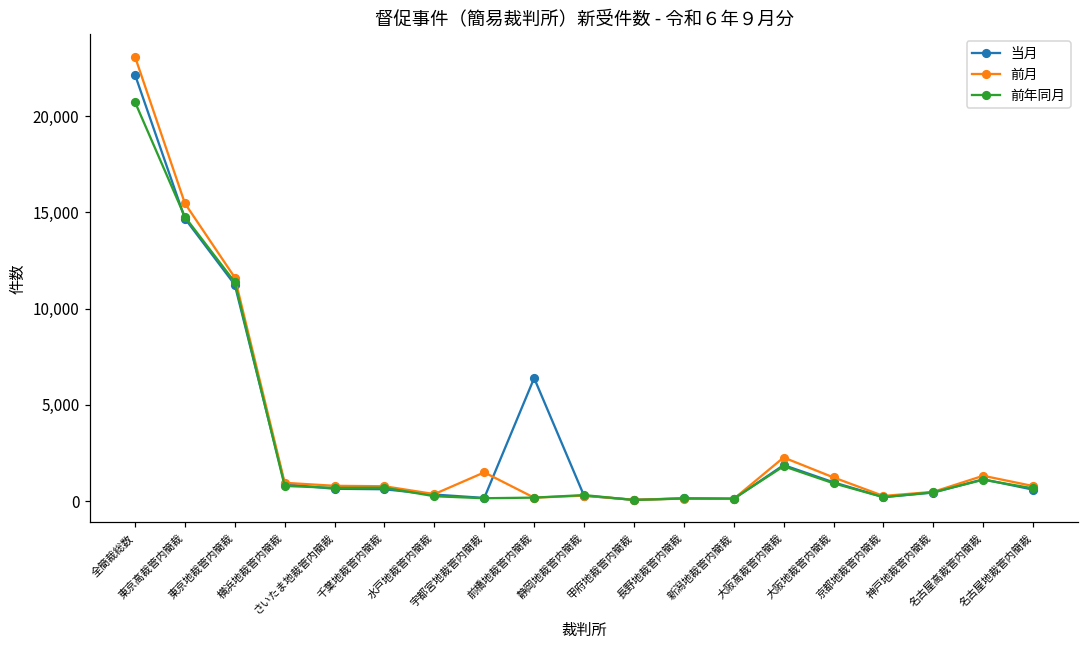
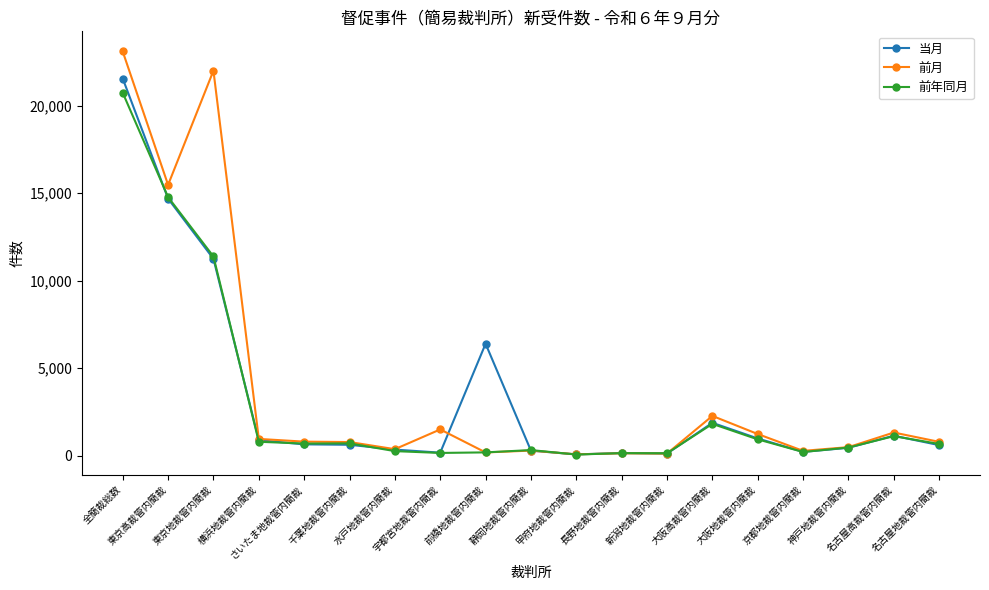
  {
    "当月": {
-     "全簡裁総数": "22,200",
+     "全簡裁総数": "21,600",
      "前橋地裁管内簡裁": "6,400"
    },
    "前月": {
      "全簡裁総数": "23,100",
      "東京高裁管内簡裁": "15,500",
-     "東京地裁管内簡裁": "11,600",
+     "東京地裁管内簡裁": "22,000",
      "宇都宮地裁管内簡裁": "1,500",
      "大阪高裁管内簡裁": "2,300",
      "大阪地裁管内簡裁": "1,200",
      "名古屋高裁管内簡裁": "1,300"
    },
    "前年同月": {
      "全簡裁総数": "20,700"
    }
  }
